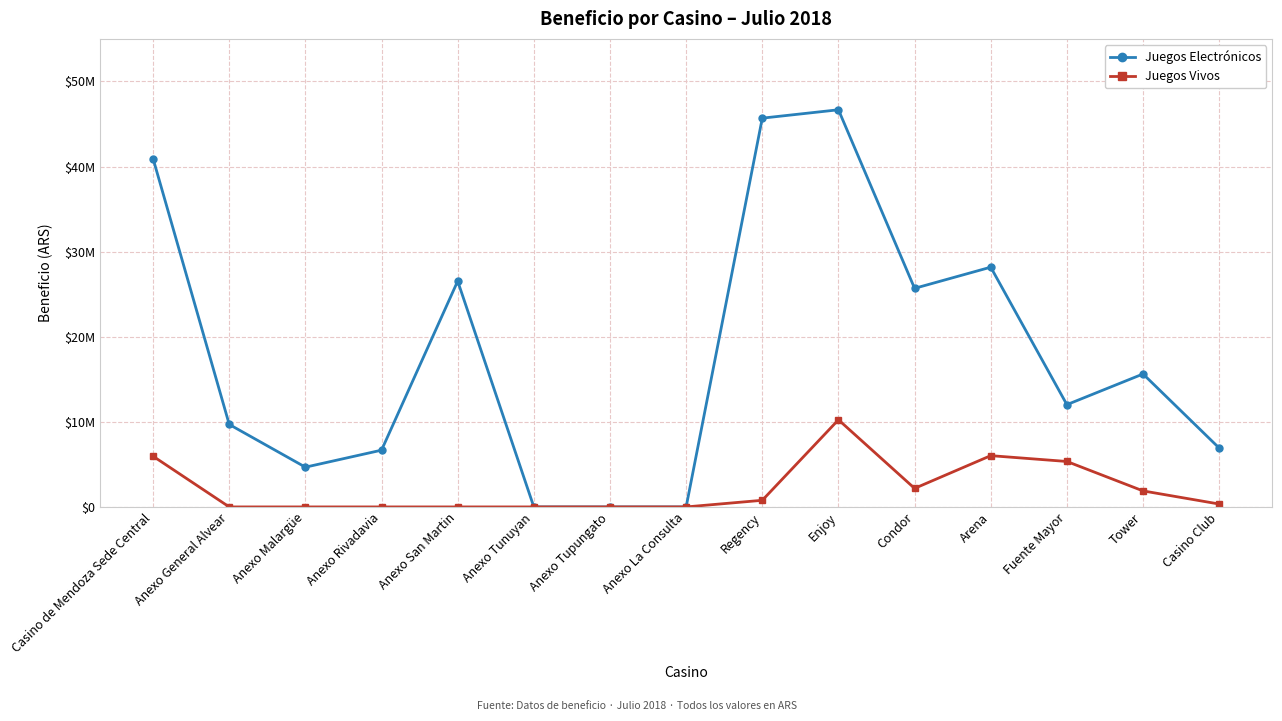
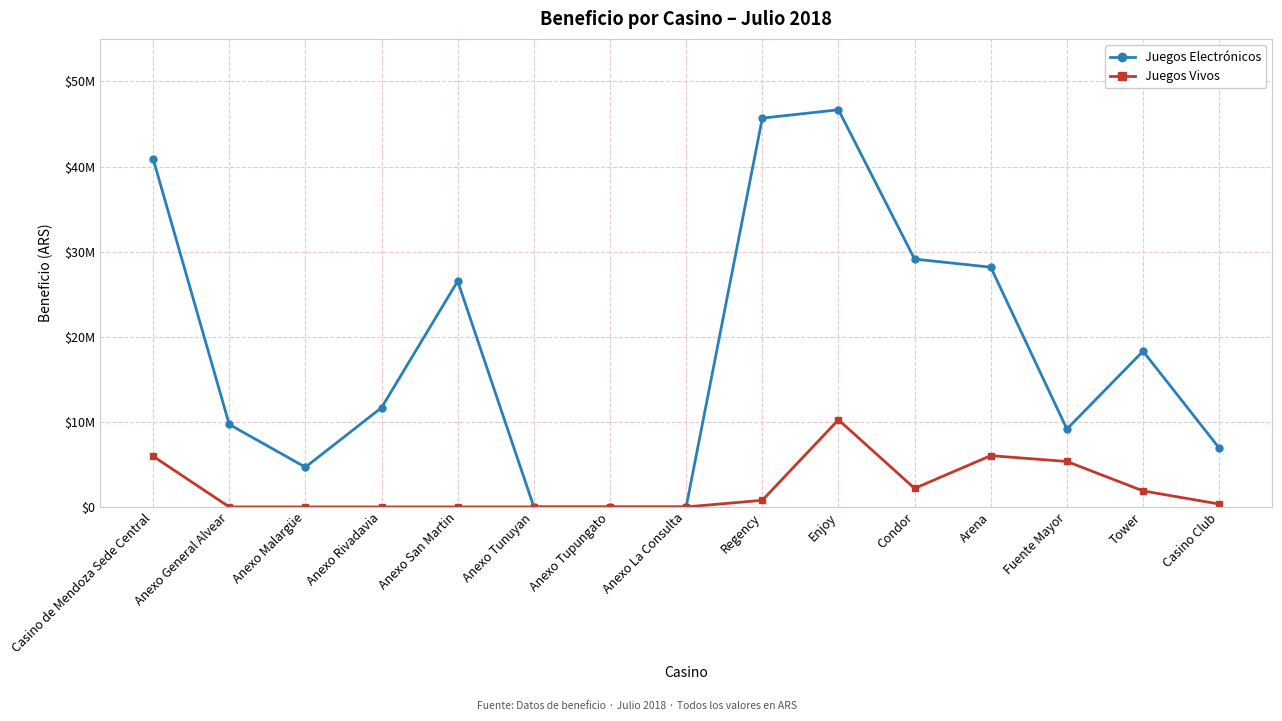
  {
    "Juegos Electrónicos": {
      "Casino de Mendoza Sede Central": "$41000000",
      "Anexo General Alvear": "$10000000",
      "Anexo Malargüe": "$5000000",
-     "Anexo Rivadavia": "$7000000",
+     "Anexo Rivadavia": "$12000000",
      "Anexo San Martin": "$27000000",
      "Regency": "$46000000",
      "Enjoy": "$47000000",
-     "Condor": "$26000000",
+     "Condor": "$29000000",
      "Arena": "$28000000",
-     "Fuente Mayor": "$12000000",
-     "Tower": "$16000000",
+     "Fuente Mayor": "$9000000",
+     "Tower": "$18000000",
      "Casino Club": "$7000000"
    },
    "Juegos Vivos": {
      "Casino de Mendoza Sede Central": "$6000000",
      "Anexo General Alvear": "$0",
      "Anexo Malargüe": "$0",
      "Anexo Rivadavia": "$0",
      "Anexo San Martin": "$0",
      "Regency": "$1000000",
      "Enjoy": "$10000000",
      "Condor": "$2000000",
      "Arena": "$6000000",
      "Fuente Mayor": "$5000000",
      "Tower": "$2000000",
      "Casino Club": "$0"
    }
  }
